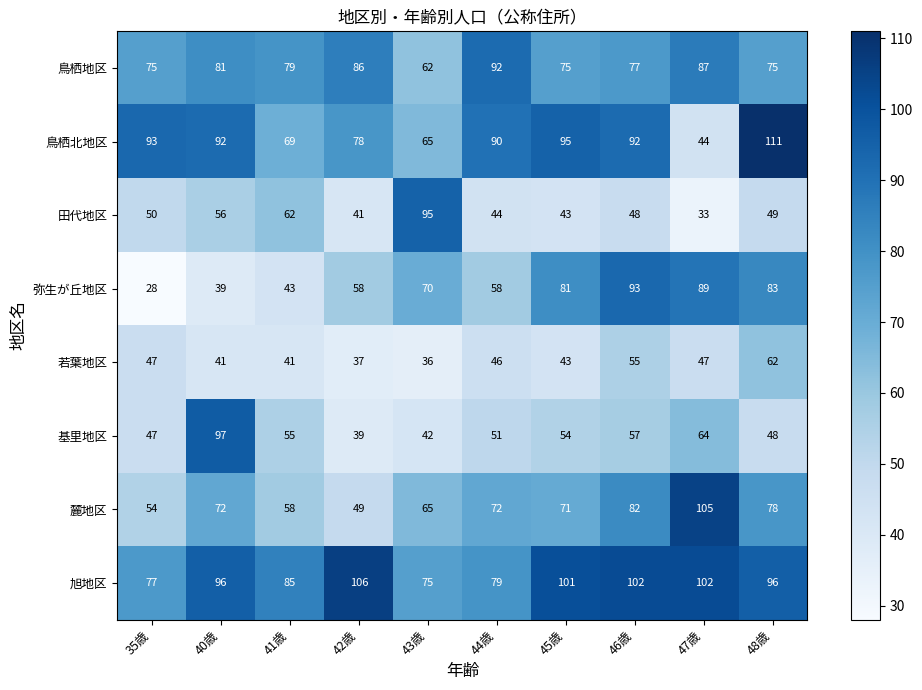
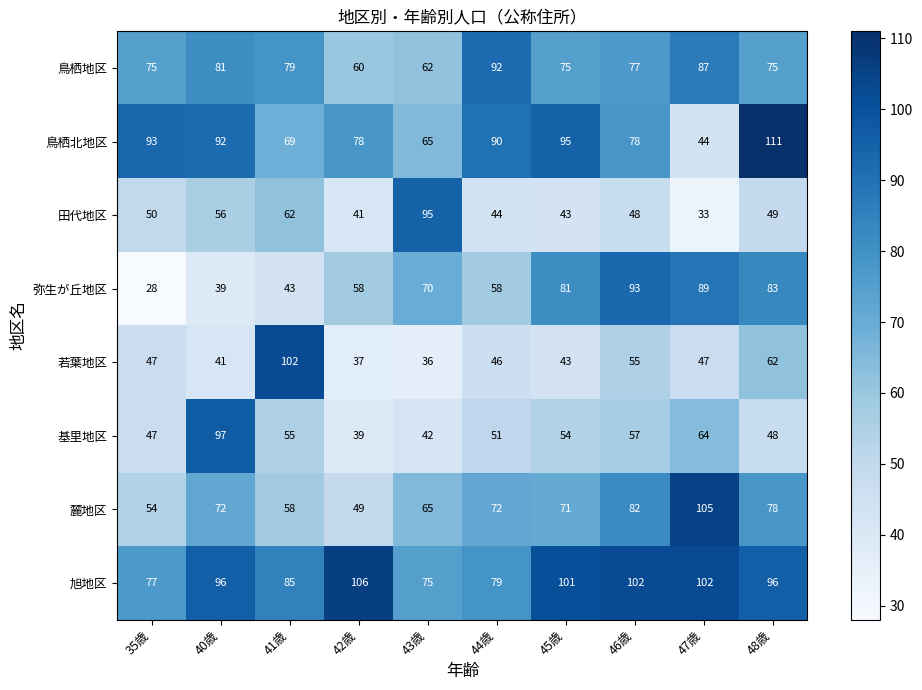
  {
    "鳥栖地区": {
      "35歳": 75,
      "40歳": 81,
      "41歳": 79,
-     "42歳": 86,
+     "42歳": 60,
      "43歳": 62,
      "44歳": 92,
      "45歳": 75,
      "46歳": 77,
      "47歳": 87,
      "48歳": 75
    },
    "鳥栖北地区": {
      "35歳": 93,
      "40歳": 92,
      "41歳": 69,
      "42歳": 78,
      "43歳": 65,
      "44歳": 90,
      "45歳": 95,
-     "46歳": 92,
+     "46歳": 78,
      "47歳": 44,
      "48歳": 111
    },
    "田代地区": {
      "35歳": 50,
      "40歳": 56,
      "41歳": 62,
      "42歳": 41,
      "43歳": 95,
      "44歳": 44,
      "45歳": 43,
      "46歳": 48,
      "47歳": 33,
      "48歳": 49
    },
    "弥生が丘地区": {
      "35歳": 28,
      "40歳": 39,
      "41歳": 43,
      "42歳": 58,
      "43歳": 70,
      "44歳": 58,
      "45歳": 81,
      "46歳": 93,
      "47歳": 89,
      "48歳": 83
    },
    "若葉地区": {
      "35歳": 47,
      "40歳": 41,
-     "41歳": 41,
+     "41歳": 102,
      "42歳": 37,
      "43歳": 36,
      "44歳": 46,
      "45歳": 43,
      "46歳": 55,
      "47歳": 47,
      "48歳": 62
    },
    "基里地区": {
      "35歳": 47,
      "40歳": 97,
      "41歳": 55,
      "42歳": 39,
      "43歳": 42,
      "44歳": 51,
      "45歳": 54,
      "46歳": 57,
      "47歳": 64,
      "48歳": 48
    },
    "麓地区": {
      "35歳": 54,
      "40歳": 72,
      "41歳": 58,
      "42歳": 49,
      "43歳": 65,
      "44歳": 72,
      "45歳": 71,
      "46歳": 82,
      "47歳": 105,
      "48歳": 78
    },
    "旭地区": {
      "35歳": 77,
      "40歳": 96,
      "41歳": 85,
      "42歳": 106,
      "43歳": 75,
      "44歳": 79,
      "45歳": 101,
      "46歳": 102,
      "47歳": 102,
      "48歳": 96
    }
  }
